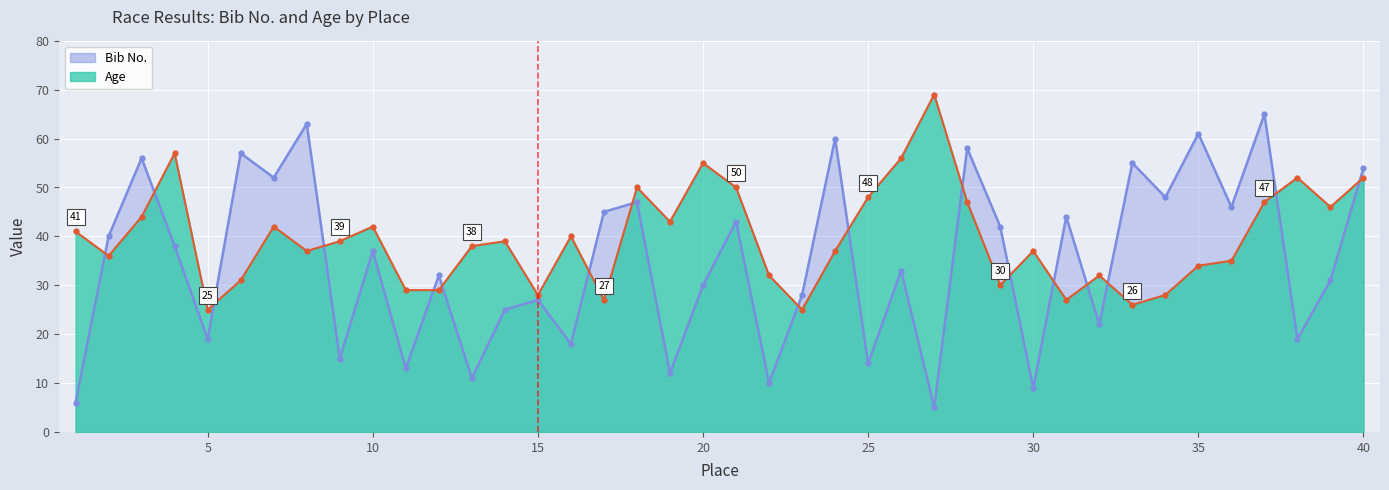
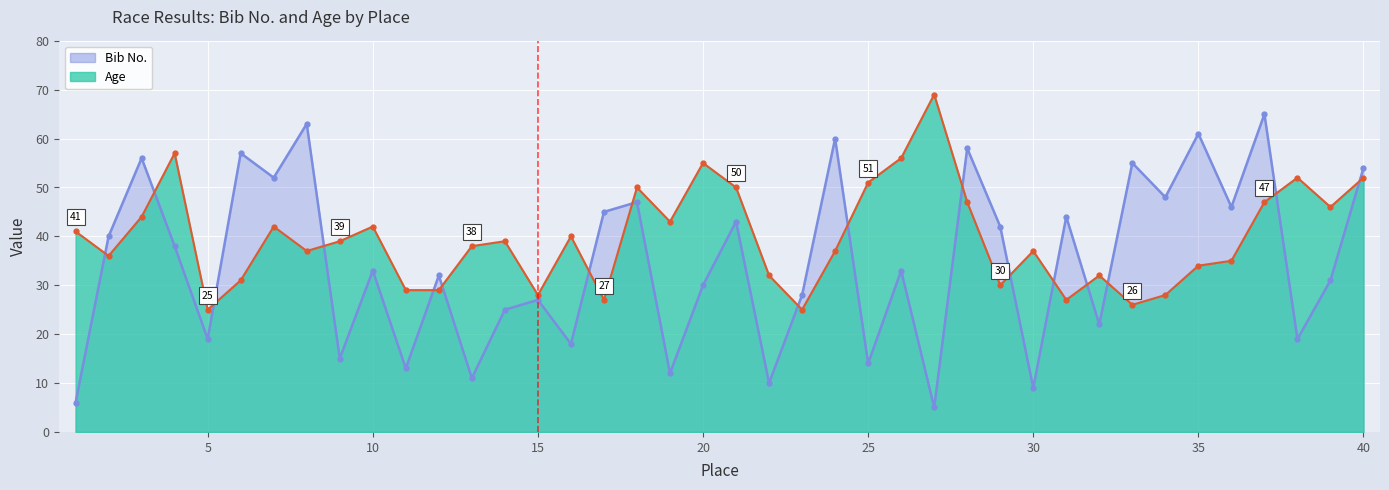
  {
    "Bib No.": {
      "5": 19,
-     "10": 37,
+     "10": 33,
      "15": 27,
      "20": 30,
      "25": 14,
      "30": 9,
      "35": 61,
      "40": 54
    },
    "Age": {
-     "25": 48
+     "25": 51
    }
  }
